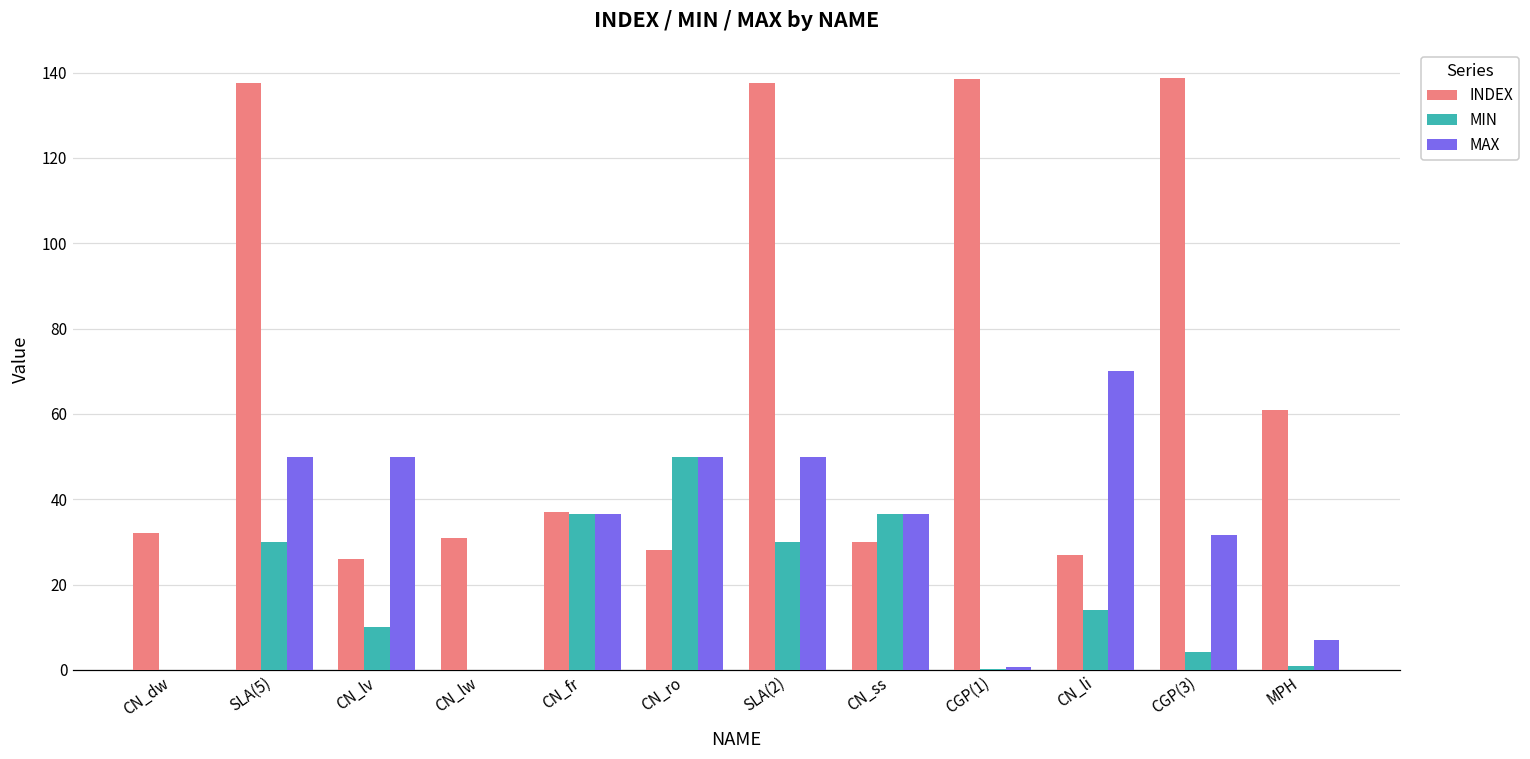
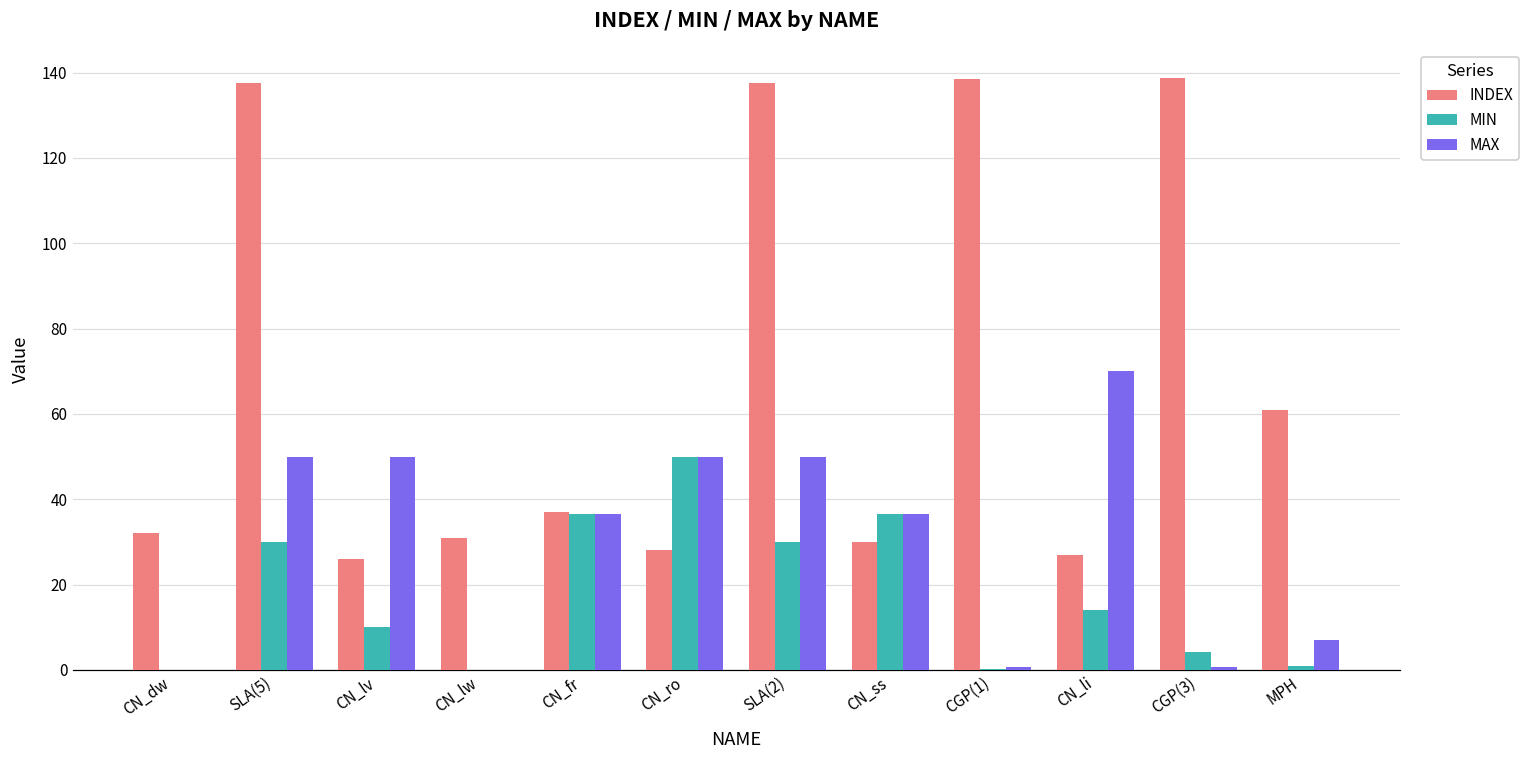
  {
    "INDEX": {
      "CN_dw": 32,
      "SLA(5)": 138,
      "CN_lv": 26,
      "CN_lw": 31,
      "CN_fr": 37,
      "CN_ro": 28,
      "SLA(2)": 138,
      "CN_ss": 30,
      "CGP(1)": 139,
      "CN_li": 27,
      "CGP(3)": 139,
      "MPH": 61
    },
    "MIN": {
      "CN_dw": 0,
      "SLA(5)": 30,
      "CN_lv": 10,
      "CN_lw": 0,
      "CN_fr": 37,
      "CN_ro": 50,
      "SLA(2)": 30,
      "CN_ss": 37,
      "CN_li": 14,
      "CGP(3)": 4,
      "MPH": 1
    },
    "MAX": {
      "CN_dw": 0,
      "SLA(5)": 50,
      "CN_lv": 50,
      "CN_lw": 0,
      "CN_fr": 37,
      "CN_ro": 50,
      "SLA(2)": 50,
      "CN_ss": 37,
      "CGP(1)": 1,
      "CN_li": 70,
-     "CGP(3)": 32,
+     "CGP(3)": 1,
      "MPH": 7
    }
  }
